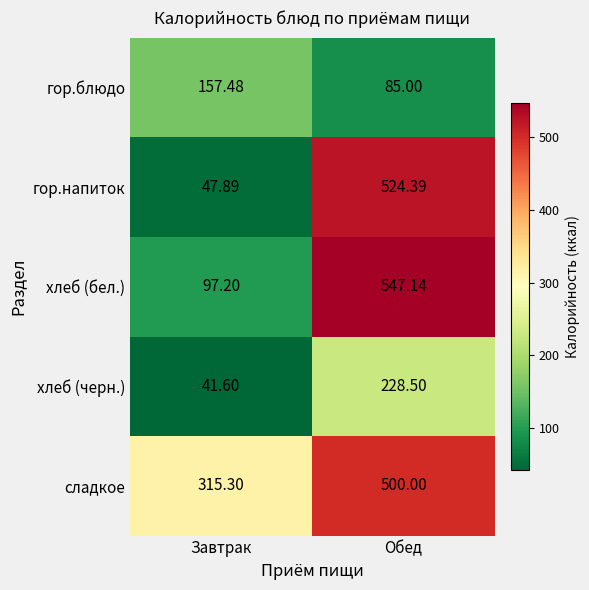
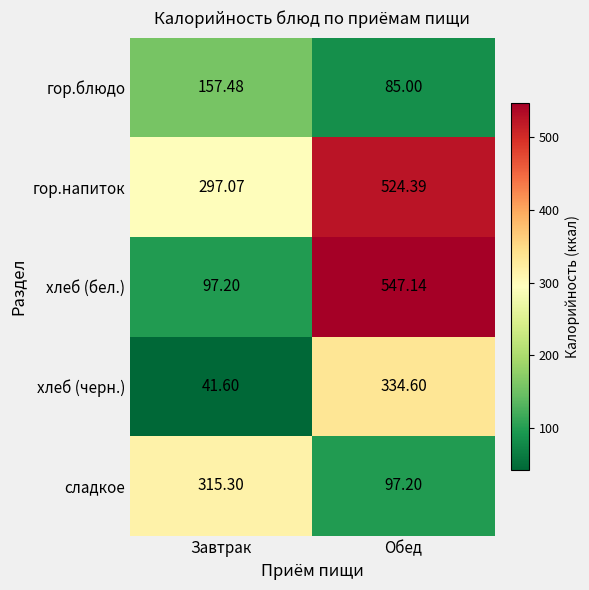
  {
    "гор.блюдо": {
      "Завтрак": 157.48,
      "Обед": 85.00
    },
    "гор.напиток": {
-     "Завтрак": 47.89,
+     "Завтрак": 297.07,
      "Обед": 524.39
    },
    "хлеб (бел.)": {
      "Завтрак": 97.20,
      "Обед": 547.14
    },
    "хлеб (черн.)": {
      "Завтрак": 41.60,
-     "Обед": 228.50
+     "Обед": 334.60
    },
    "сладкое": {
      "Завтрак": 315.30,
-     "Обед": 500.00
+     "Обед": 97.20
    }
  }
